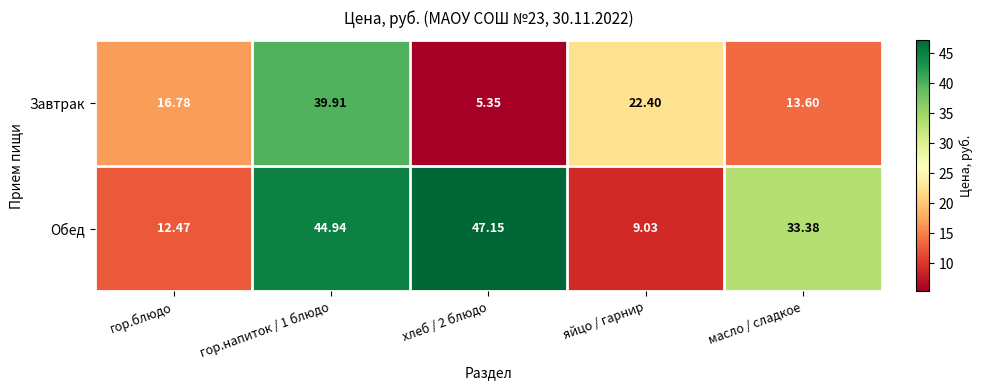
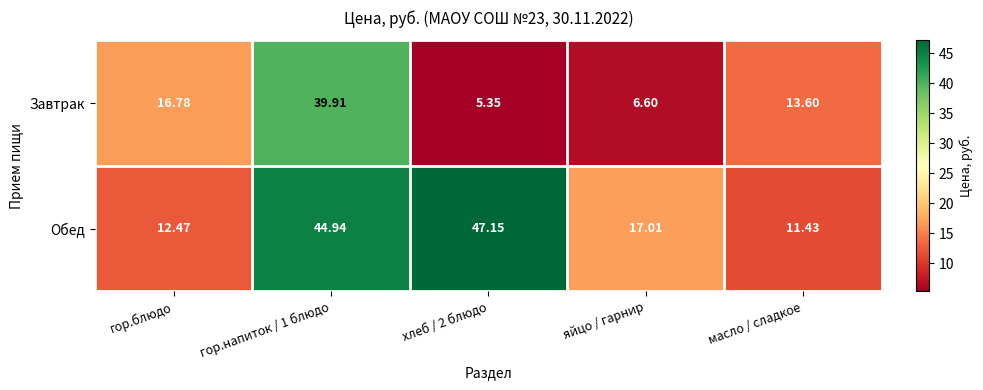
  {
    "Завтрак": {
      "гор.блюдо": 16.78,
      "гор.напиток / 1 блюдо": 39.91,
      "хлеб / 2 блюдо": 5.35,
-     "яйцо / гарнир": 22.40,
+     "яйцо / гарнир": 6.60,
      "масло / сладкое": 13.60
    },
    "Обед": {
      "гор.блюдо": 12.47,
      "гор.напиток / 1 блюдо": 44.94,
      "хлеб / 2 блюдо": 47.15,
-     "яйцо / гарнир": 9.03,
-     "масло / сладкое": 33.38
+     "яйцо / гарнир": 17.01,
+     "масло / сладкое": 11.43
    }
  }
